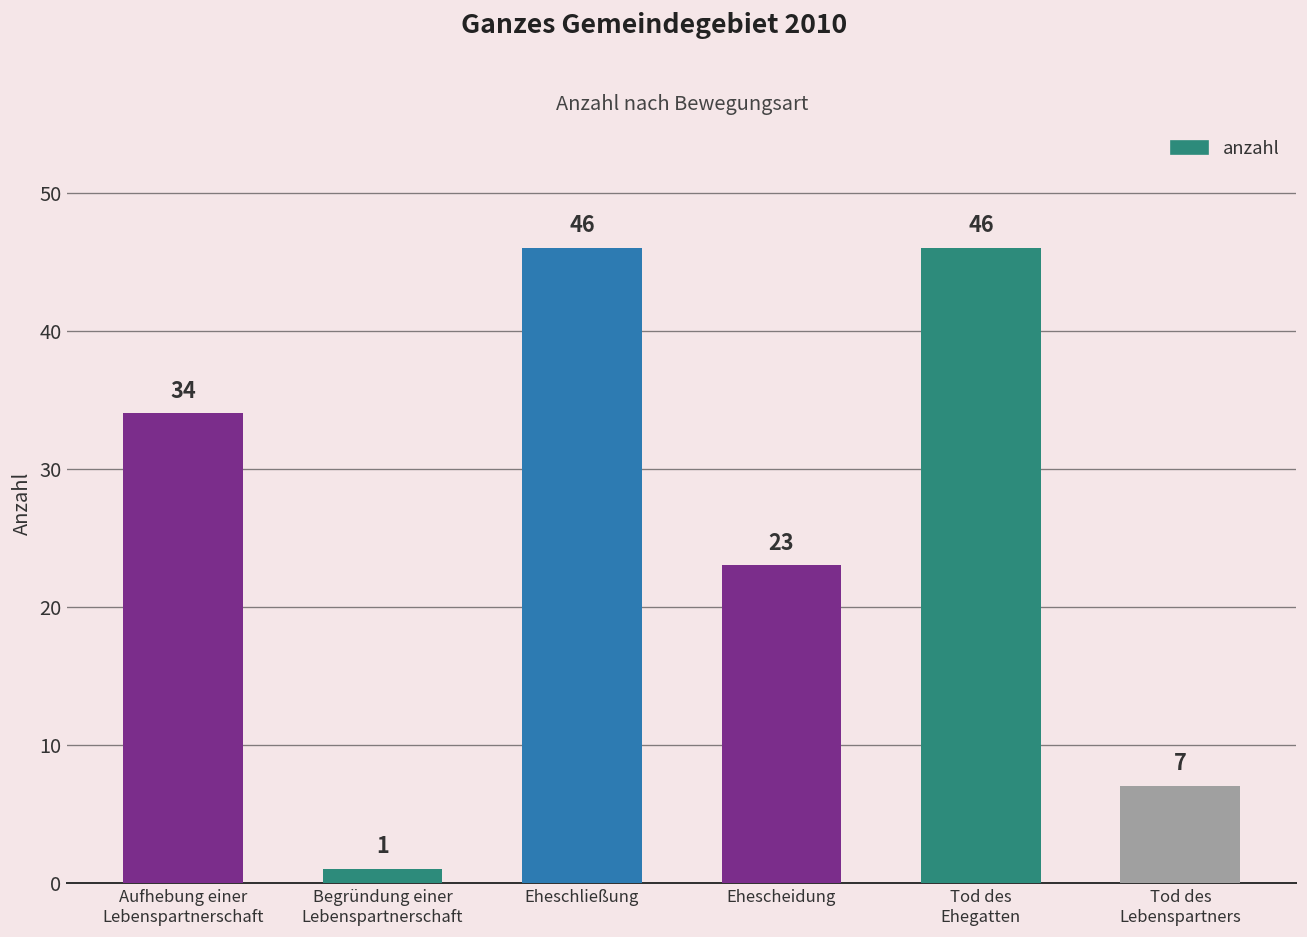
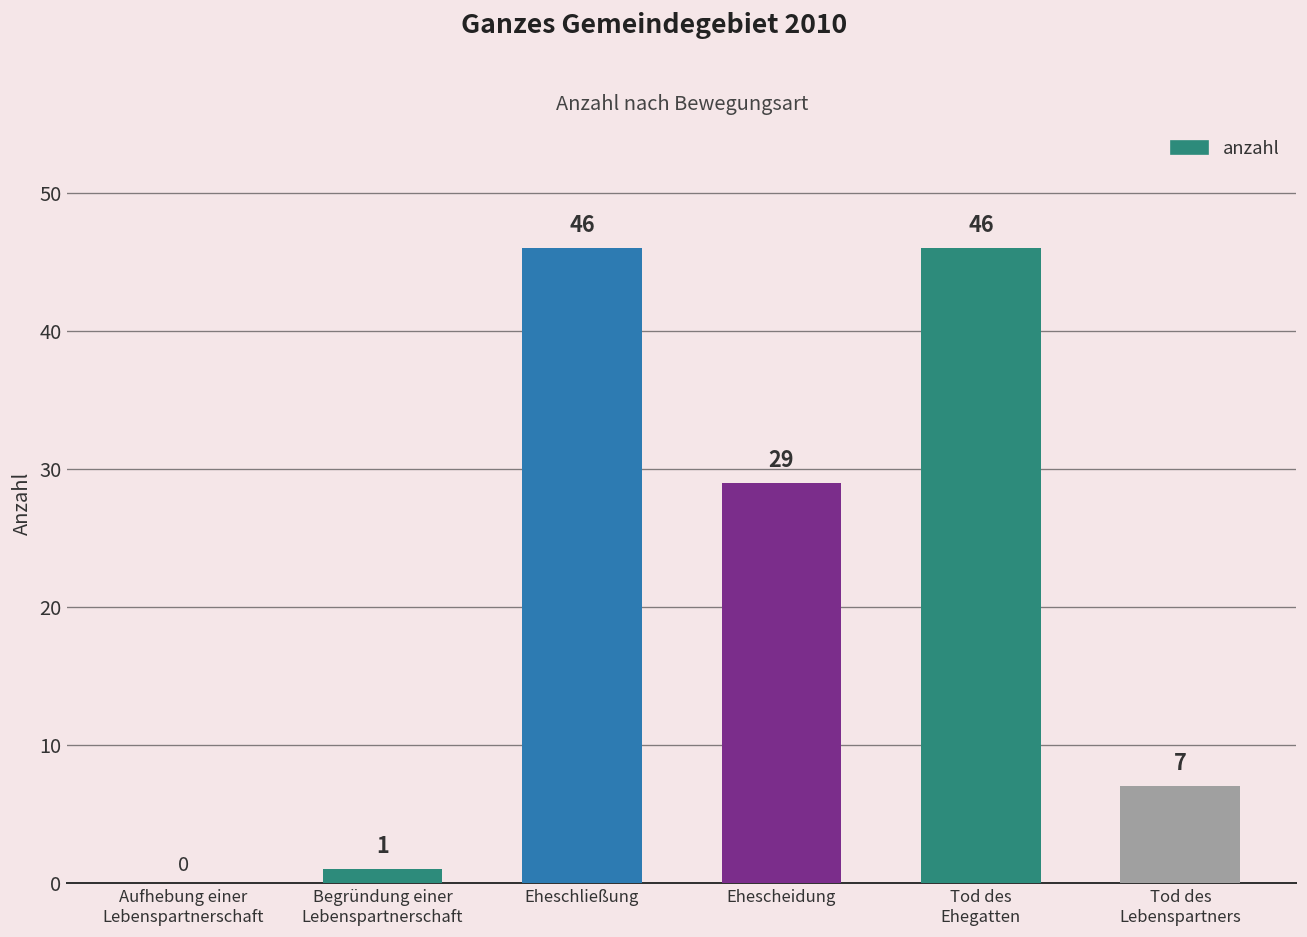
  {
-   "Aufhebung einer Lebenspartnerschaft": 34,
+   "Aufhebung einer Lebenspartnerschaft": 0,
    "Begründung einer Lebenspartnerschaft": 1,
    "Eheschließung": 46,
-   "Ehescheidung": 23,
+   "Ehescheidung": 29,
    "Tod des Ehegatten": 46,
    "Tod des Lebenspartners": 7
  }
